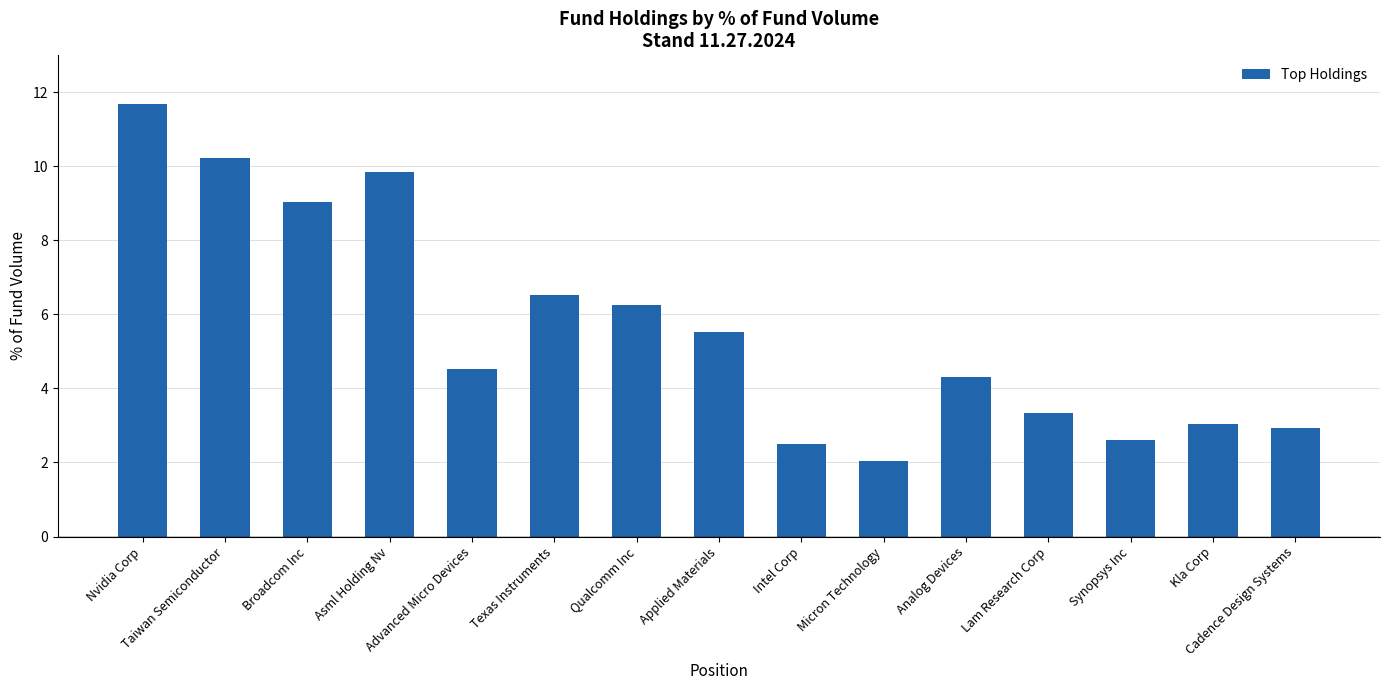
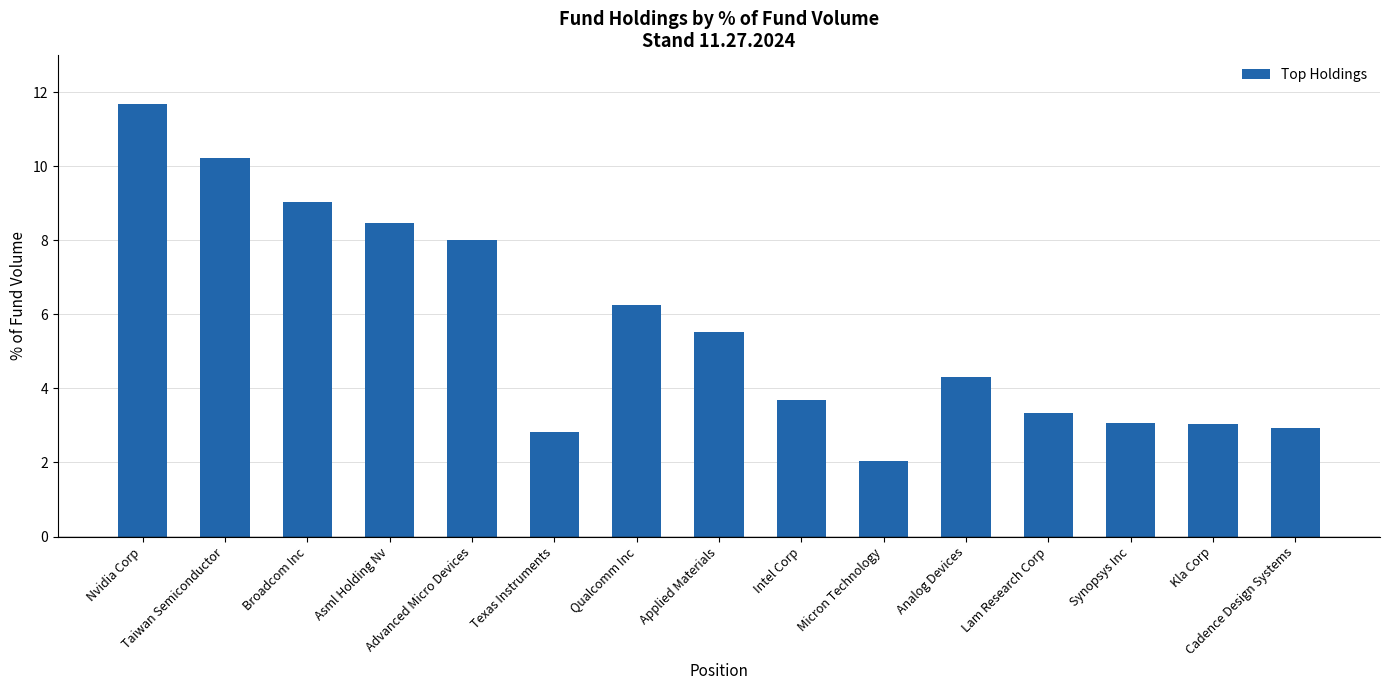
  {
    "Nvidia Corp": 11.7,
    "Taiwan Semiconductor": 10.2,
    "Broadcom Inc": 9.1,
-   "Asml Holding Nv": 9.9,
-   "Advanced Micro Devices": 4.5,
-   "Texas Instruments": 6.5,
+   "Asml Holding Nv": 8.5,
+   "Advanced Micro Devices": 8.0,
+   "Texas Instruments": 2.8,
    "Qualcomm Inc": 6.3,
    "Applied Materials": 5.5,
-   "Intel Corp": 2.5,
+   "Intel Corp": 3.7,
    "Micron Technology": 2.1,
    "Analog Devices": 4.3,
    "Lam Research Corp": 3.3,
-   "Synopsys Inc": 2.6,
+   "Synopsys Inc": 3.1,
    "Kla Corp": 3.1,
    "Cadence Design Systems": 2.9
  }
